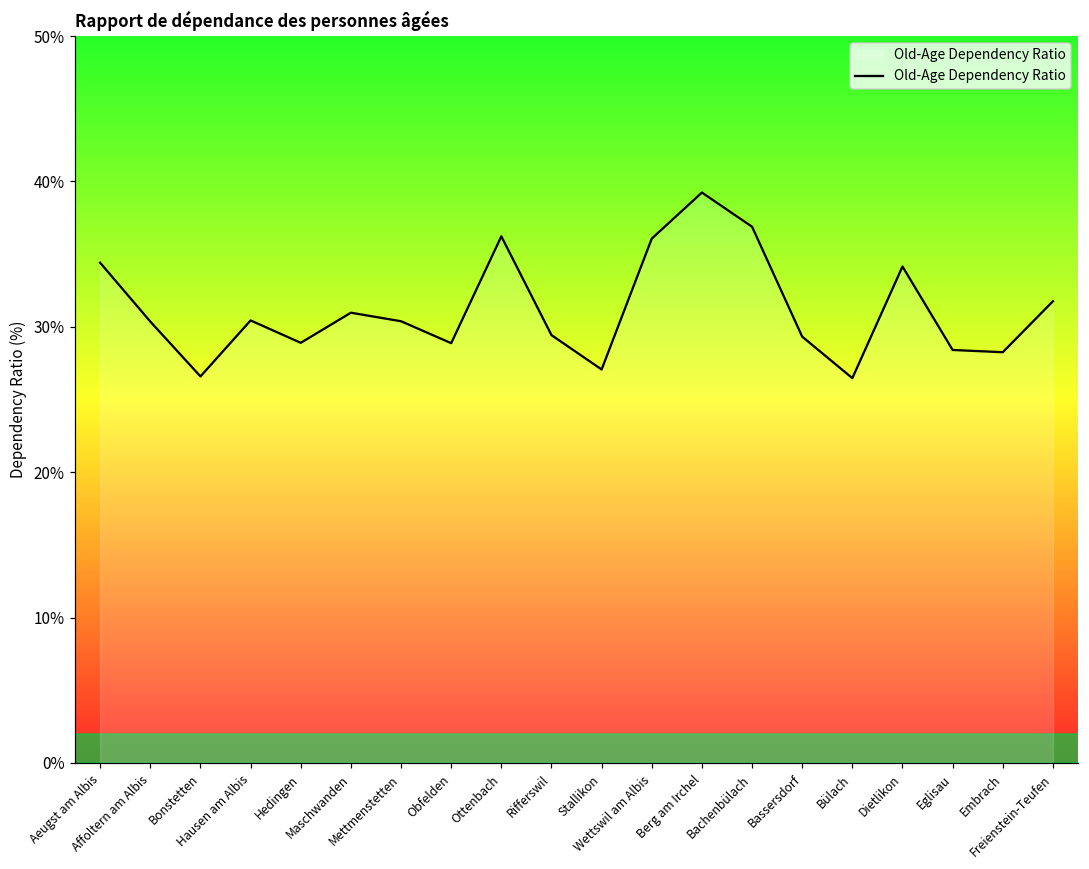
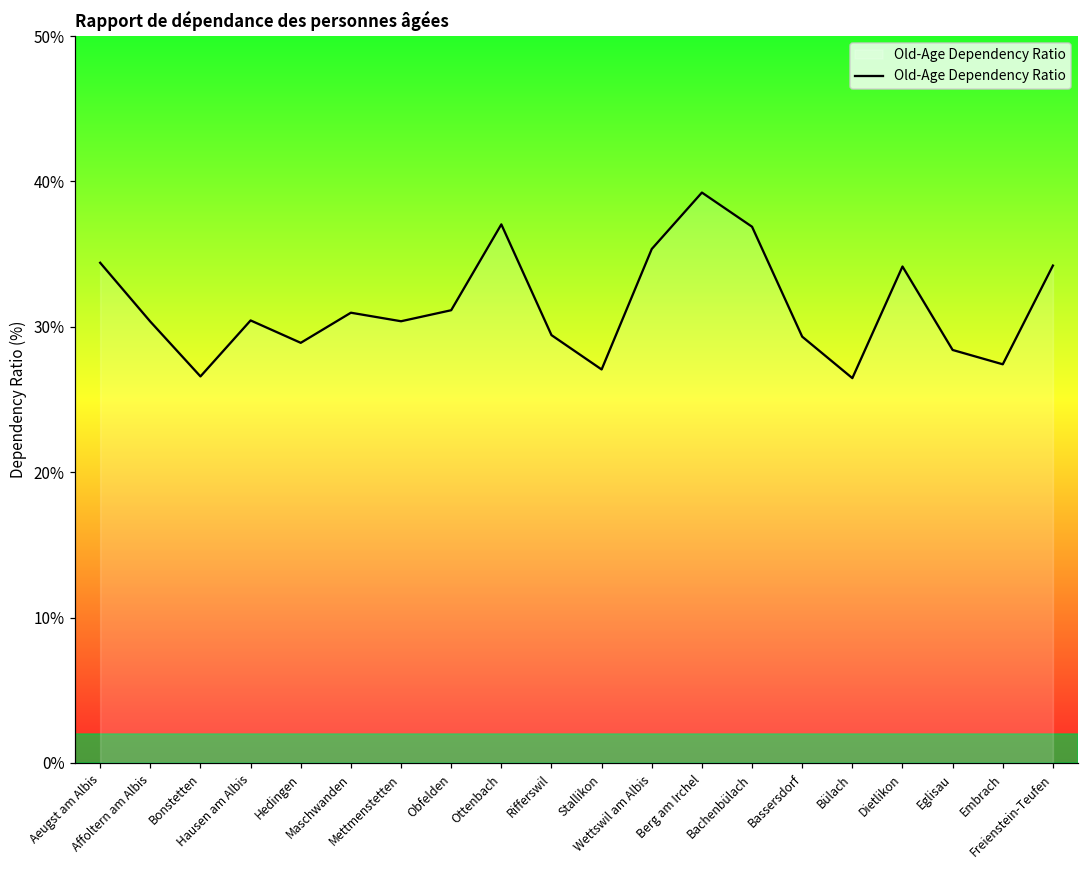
  {
    "Aeugst am Albis": "34.4%",
    "Affoltern am Albis": "30.4%",
    "Bonstetten": "26.6%",
    "Hausen am Albis": "30.4%",
    "Hedingen": "28.9%",
    "Maschwanden": "31.0%",
    "Mettmenstetten": "30.4%",
-   "Obfelden": "28.9%",
-   "Ottenbach": "36.2%",
+   "Obfelden": "31.1%",
+   "Ottenbach": "37.0%",
    "Rifferswil": "29.4%",
    "Stallikon": "27.1%",
-   "Wettswil am Albis": "36.1%",
+   "Wettswil am Albis": "35.4%",
    "Berg am Irchel": "39.2%",
    "Bachenbülach": "36.9%",
    "Bassersdorf": "29.3%",
    "Bülach": "26.5%",
    "Dietlikon": "34.1%",
    "Eglisau": "28.4%",
-   "Embrach": "28.3%",
-   "Freienstein-Teufen": "31.8%"
+   "Embrach": "27.4%",
+   "Freienstein-Teufen": "34.2%"
  }
